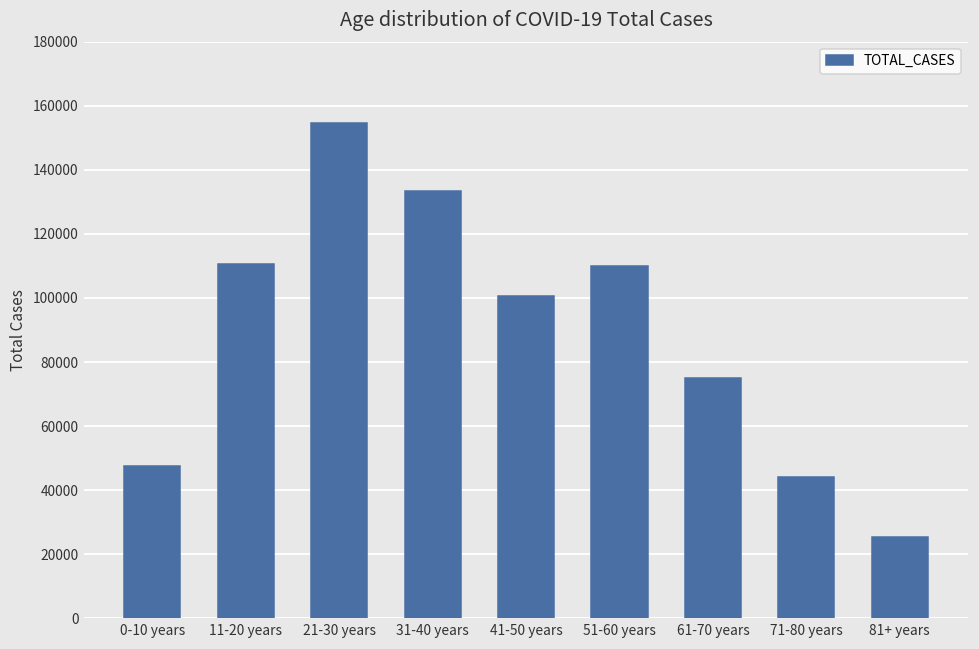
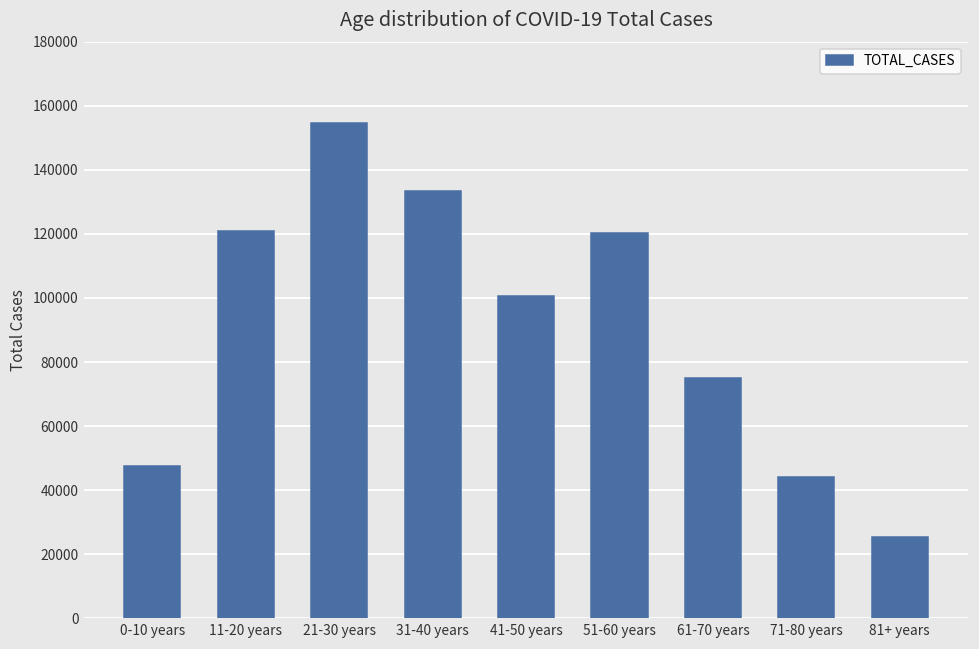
  {
    "0-10 years": 47000,
-   "11-20 years": 111000,
+   "11-20 years": 121000,
    "21-30 years": 155000,
    "31-40 years": 133000,
    "41-50 years": 101000,
-   "51-60 years": 110000,
+   "51-60 years": 120000,
    "61-70 years": 75000,
    "71-80 years": 44000,
    "81+ years": 25000
  }
